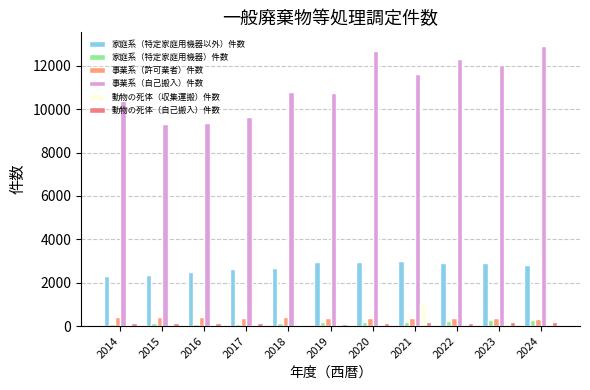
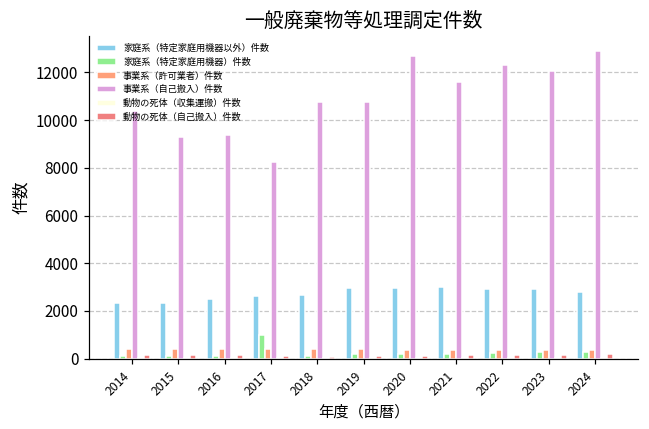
  {
    "家庭系（特定家庭用機器以外）件数": {
      "2014": 2300,
      "2015": 2300,
      "2016": 2500,
      "2017": 2600,
      "2018": 2700,
      "2019": 3000,
      "2020": 3000,
      "2021": 3000,
      "2022": 2900,
      "2023": 2900,
      "2024": 2800
    },
    "家庭系（特定家庭用機器）件数": {
      "2015": 100,
-     "2017": 100,
+     "2017": 1000,
      "2018": 100,
      "2019": 200,
      "2020": 200,
      "2021": 200,
      "2022": 200,
      "2023": 300,
      "2024": 300
    },
    "事業系（自己搬入）件数": {
      "2014": 10400,
      "2015": 9300,
      "2016": 9400,
-     "2017": 9600,
+     "2017": 8300,
      "2018": 10800,
      "2019": 10800,
      "2020": 12700,
      "2021": 11600,
      "2022": 12300,
      "2023": 12100,
      "2024": 12900
    },
    "動物の死体（収集運搬）件数": {
-     "2021": 1100
+     "2021": 0
    }
  }
